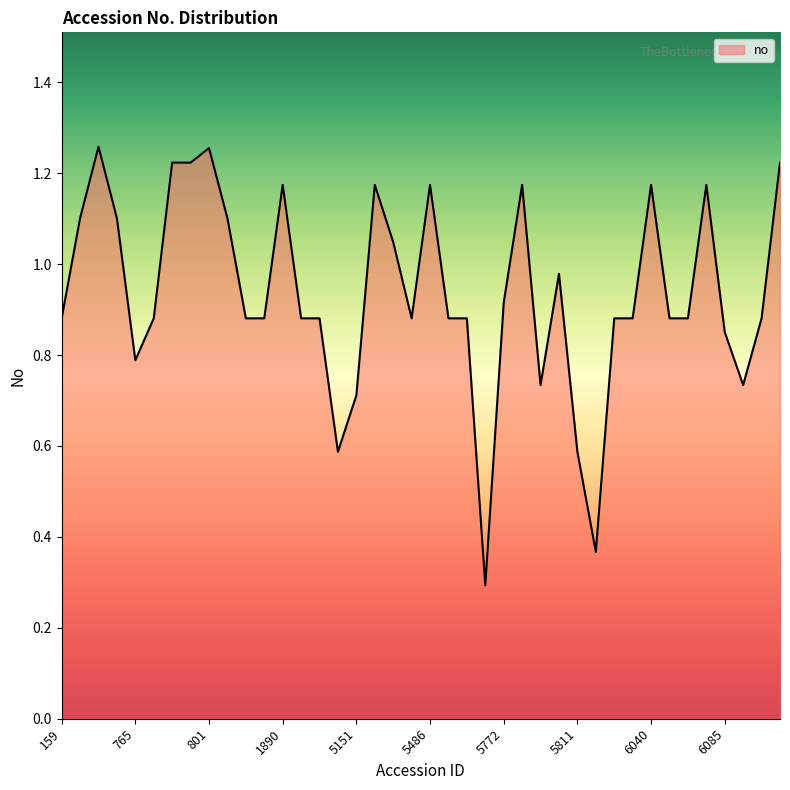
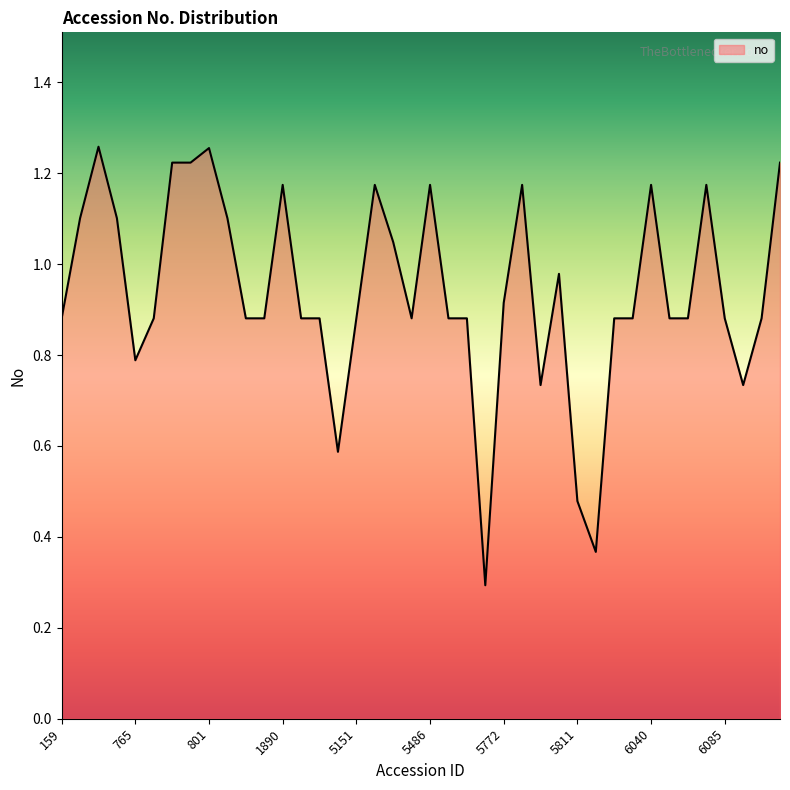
  {
    "159": 0.88,
    "765": 0.79,
    "801": 1.26,
    "1890": 1.17,
-   "5151": 0.71,
+   "5151": 0.88,
    "5486": 1.17,
    "5772": 0.91,
-   "5811": 0.59,
+   "5811": 0.48,
    "6040": 1.17,
-   "6085": 0.85
+   "6085": 0.88
  }
